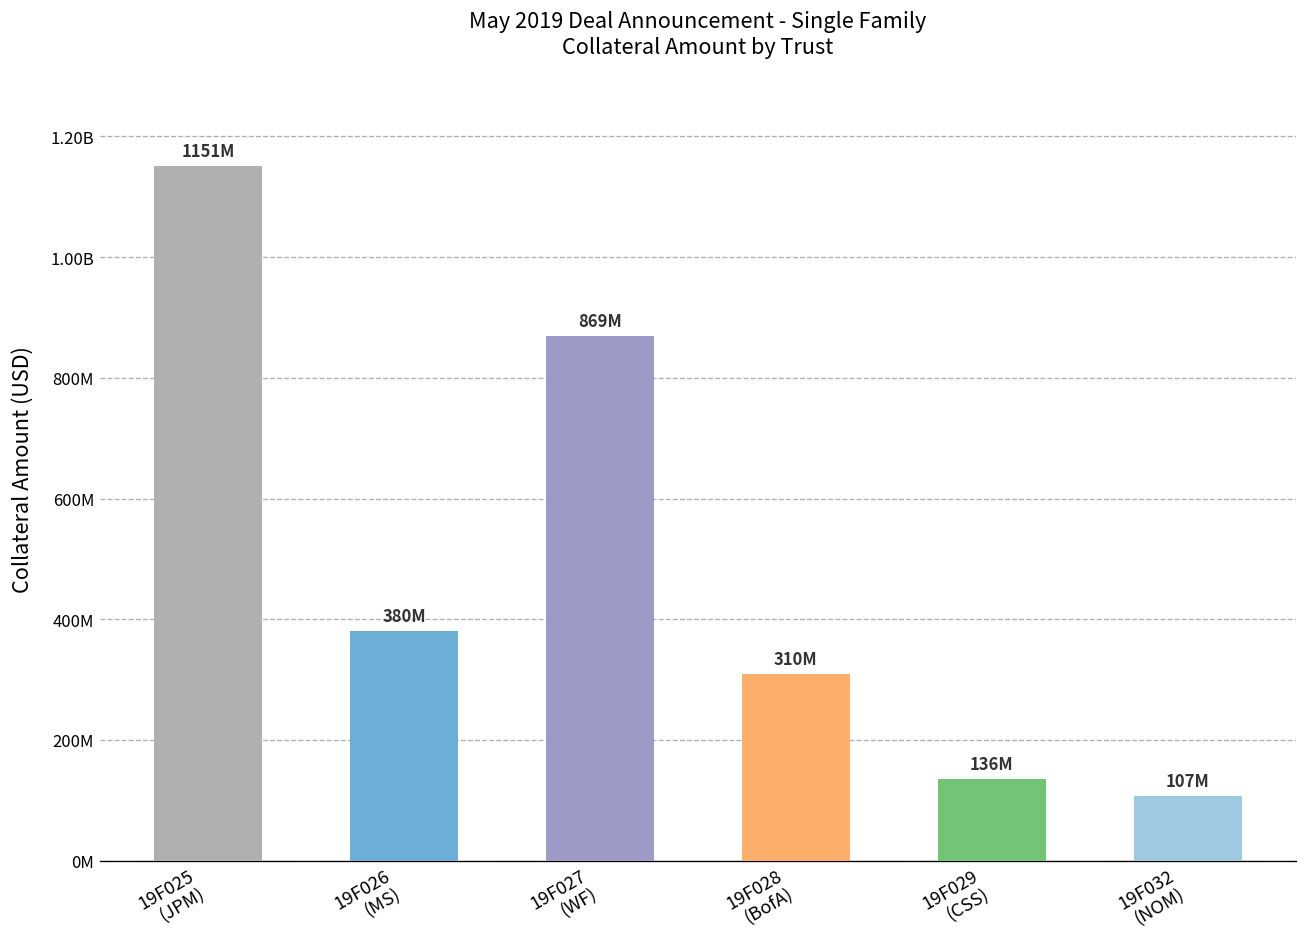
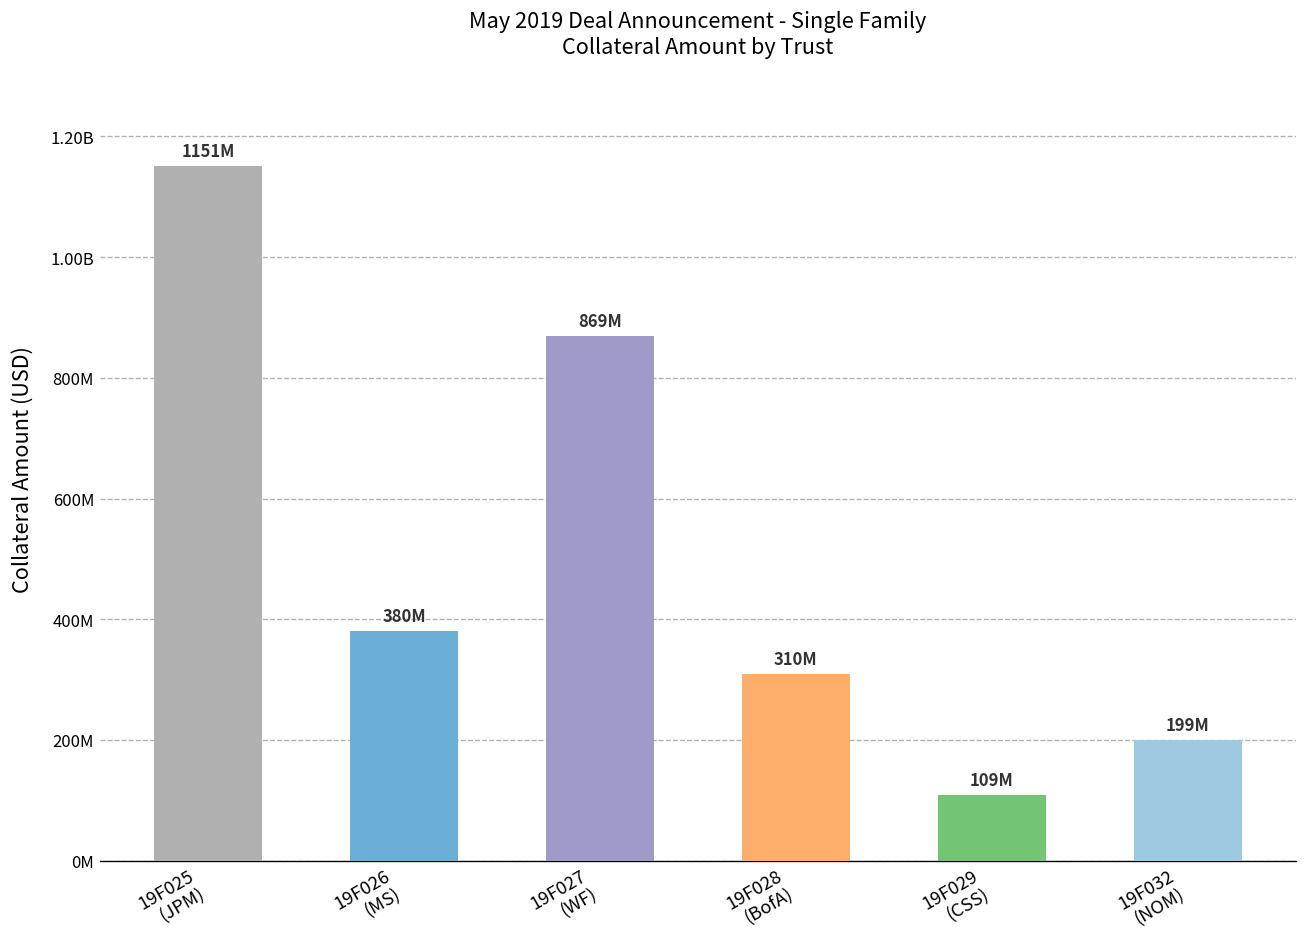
  {
    "19F025 (JPM)": "1151M",
    "19F026 (MS)": "380M",
    "19F027 (WF)": "869M",
    "19F028 (BofA)": "310M",
-   "19F029 (CSS)": "136M",
-   "19F032 (NOM)": "107M"
+   "19F029 (CSS)": "109M",
+   "19F032 (NOM)": "199M"
  }
